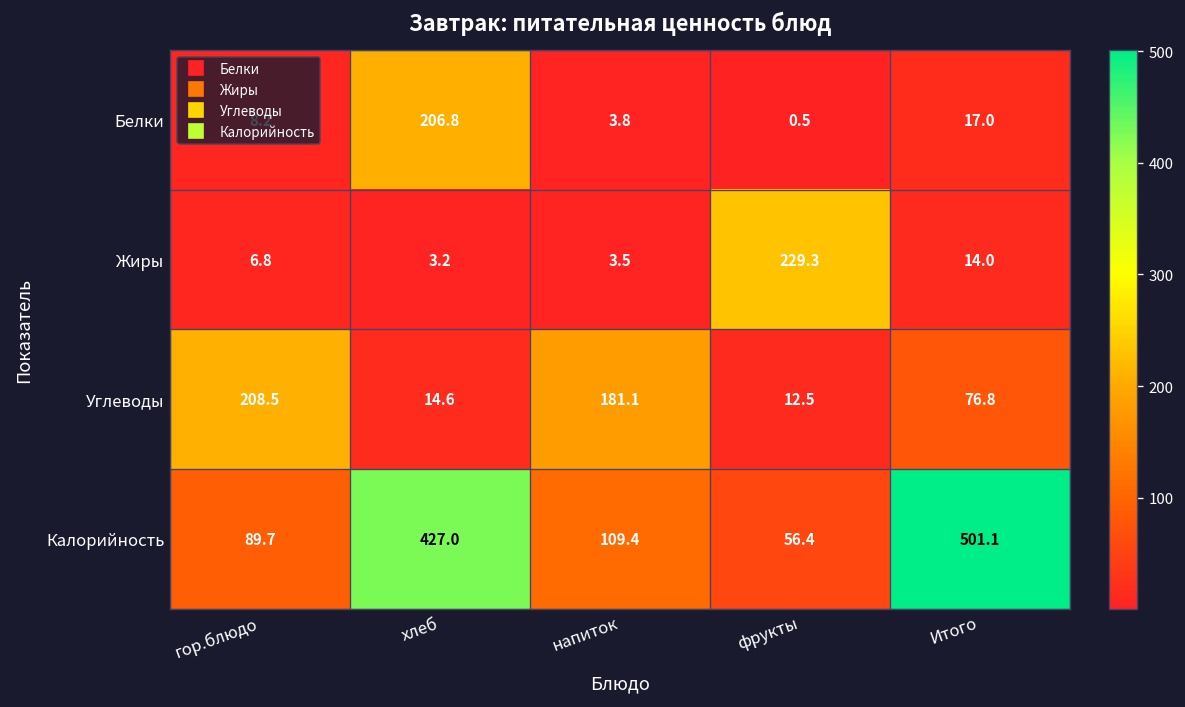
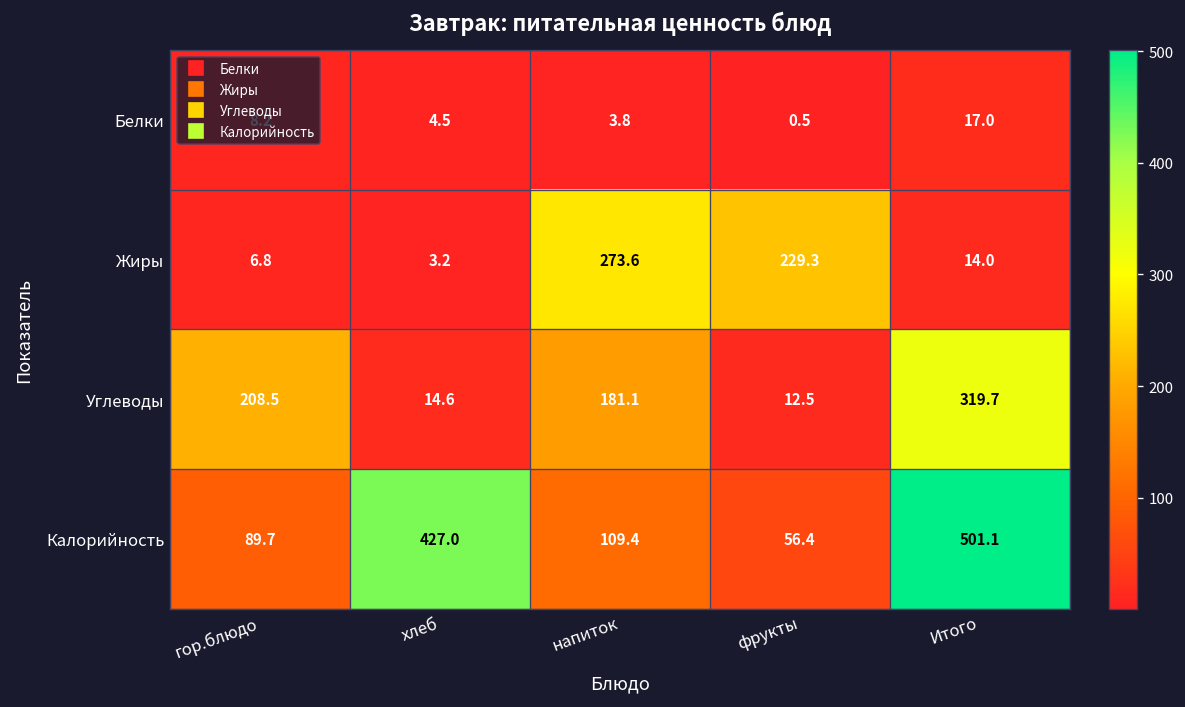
  {
    "Белки": {
-     "хлеб": 206.8,
+     "хлеб": 4.5,
      "напиток": 3.8,
      "фрукты": 0.5,
      "Итого": 17.0
    },
    "Жиры": {
      "гор.блюдо": 6.8,
      "хлеб": 3.2,
-     "напиток": 3.5,
+     "напиток": 273.6,
      "фрукты": 229.3,
      "Итого": 14.0
    },
    "Углеводы": {
      "гор.блюдо": 208.5,
      "хлеб": 14.6,
      "напиток": 181.1,
      "фрукты": 12.5,
-     "Итого": 76.8
+     "Итого": 319.7
    },
    "Калорийность": {
      "гор.блюдо": 89.7,
      "хлеб": 427.0,
      "напиток": 109.4,
      "фрукты": 56.4,
      "Итого": 501.1
    }
  }
